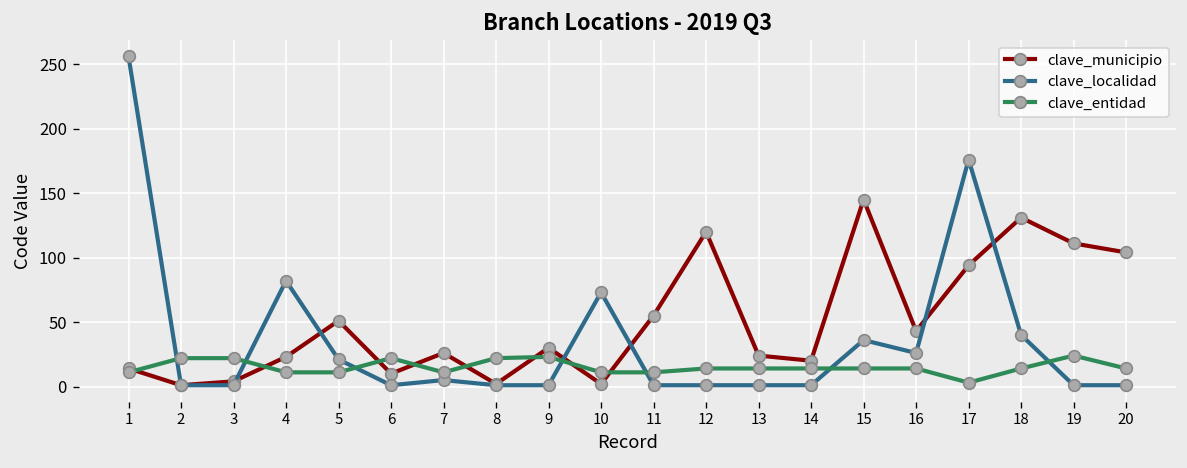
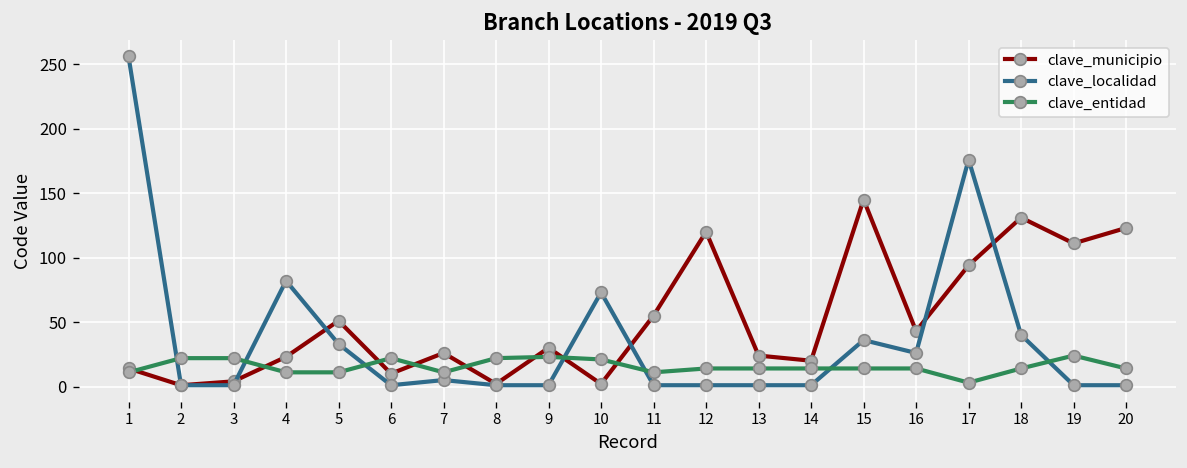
  {
    "clave_municipio": {
      "1": 14,
      "3": 4,
      "4": 23,
      "5": 51,
      "6": 10,
      "7": 26,
      "9": 30,
      "10": 2,
      "11": 55,
      "12": 120,
      "13": 24,
      "14": 20,
      "15": 145,
      "16": 43,
      "17": 94,
      "18": 131,
      "19": 111,
-     "20": 104
+     "20": 123
    },
    "clave_localidad": {
      "1": 256,
      "3": 1,
      "4": 82,
-     "5": 21,
+     "5": 33,
      "6": 1,
      "7": 5,
      "9": 1,
      "10": 73,
      "11": 1,
      "12": 1,
      "13": 1,
      "14": 1,
      "15": 36,
      "16": 26,
      "17": 176,
      "18": 40,
      "19": 1,
      "20": 1
    },
    "clave_entidad": {
      "1": 11,
      "2": 22,
      "3": 22,
      "4": 11,
      "5": 11,
      "6": 22,
      "7": 11,
      "8": 22,
      "9": 23,
-     "10": 11,
+     "10": 21,
      "11": 11,
      "12": 14,
      "13": 14,
      "14": 14,
      "15": 14,
      "16": 14,
      "17": 3,
      "18": 14,
      "19": 24,
      "20": 14
    }
  }
